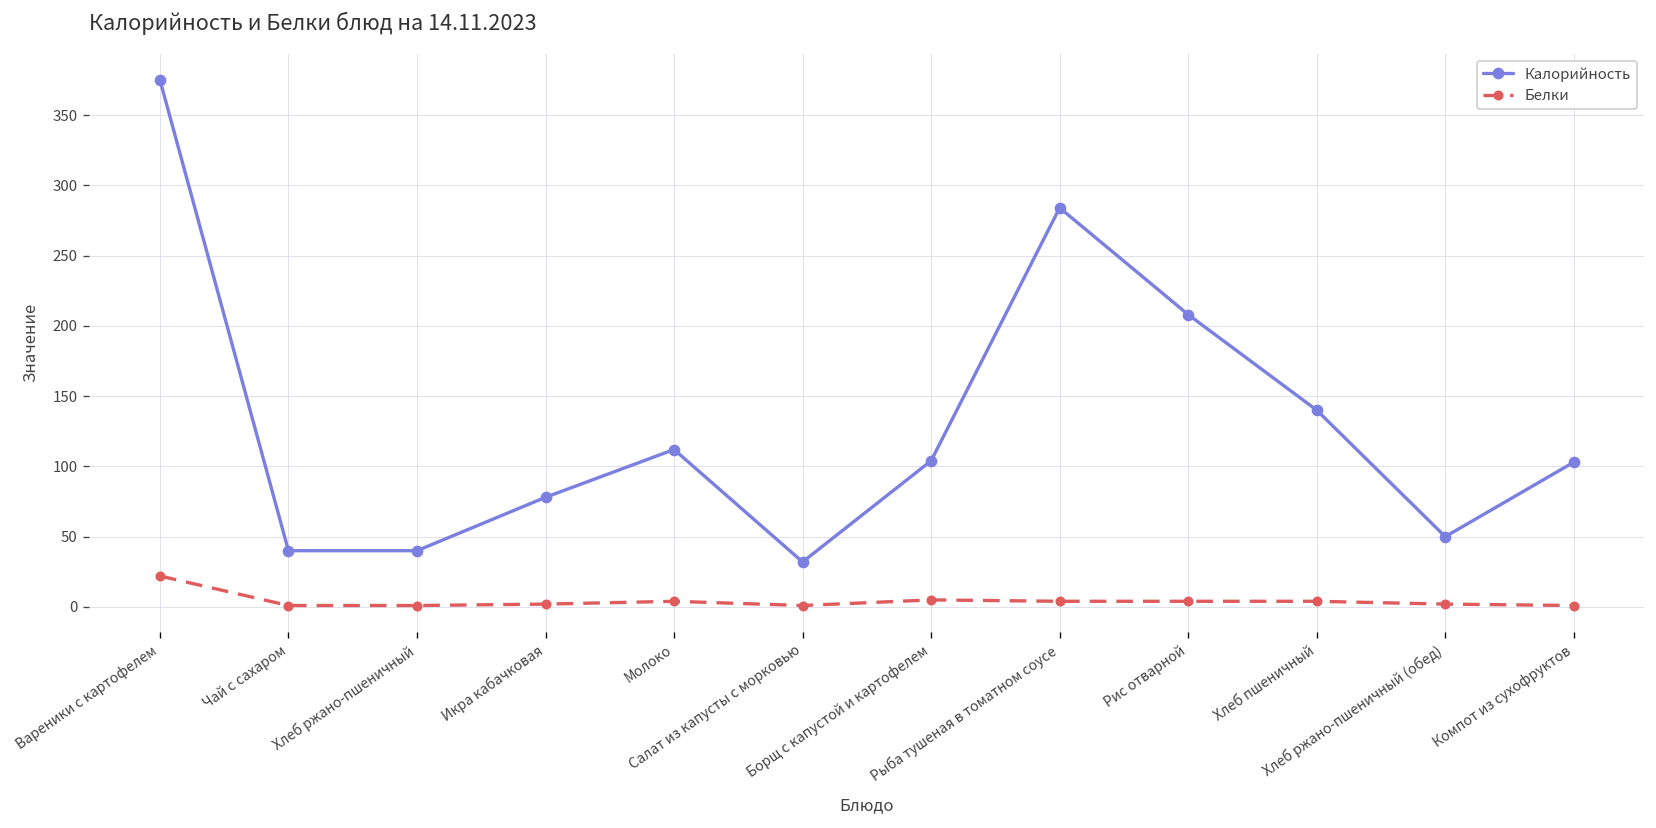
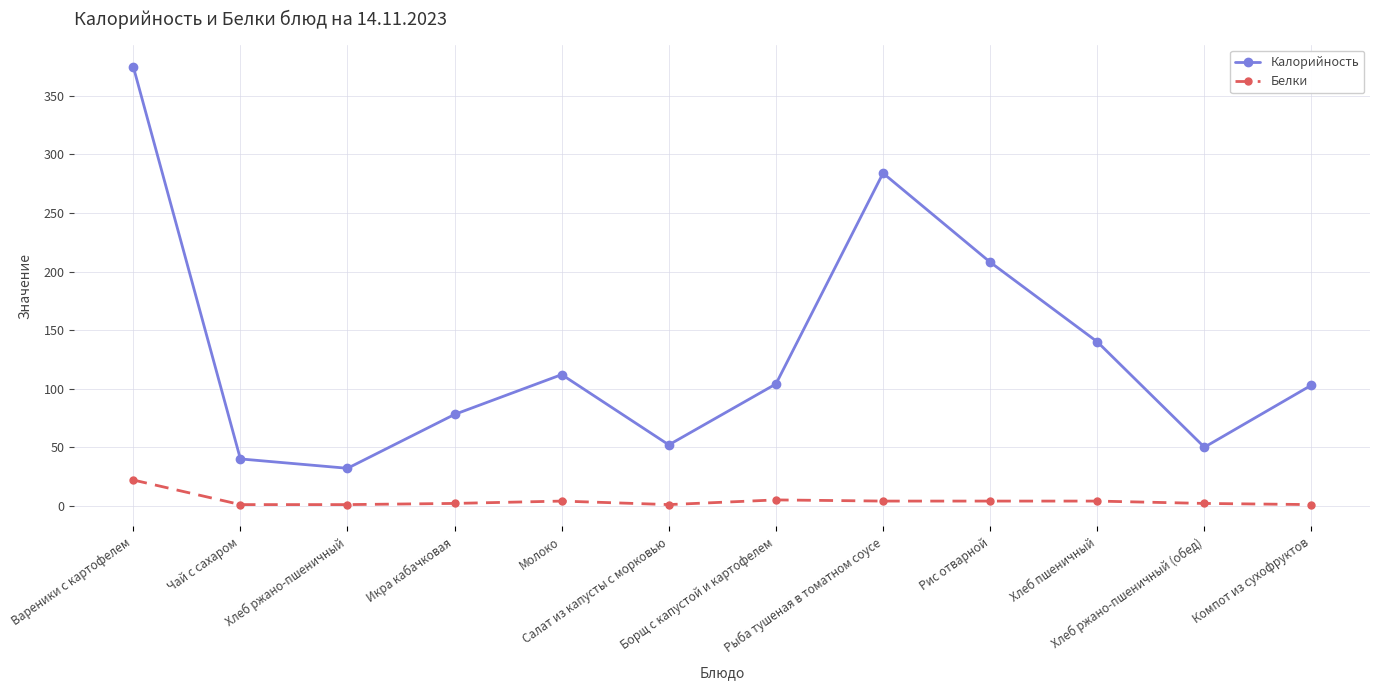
  {
    "Калорийность": {
      "Вареники с картофелем": 375,
      "Чай с сахаром": 40,
-     "Хлеб ржано-пшеничный": 40,
+     "Хлеб ржано-пшеничный": 32,
      "Икра кабачковая": 78,
      "Молоко": 112,
-     "Салат из капусты с морковью": 32,
+     "Салат из капусты с морковью": 52,
      "Борщ с капустой и картофелем": 104,
      "Рыба тушеная в томатном соусе": 284,
      "Рис отварной": 208,
      "Хлеб пшеничный": 140,
      "Хлеб ржано-пшеничный (обед)": 50,
      "Компот из сухофруктов": 103
    },
    "Белки": {
      "Вареники с картофелем": 22,
      "Чай с сахаром": 1,
      "Хлеб ржано-пшеничный": 1,
      "Икра кабачковая": 2,
      "Молоко": 4,
      "Салат из капусты с морковью": 1,
      "Борщ с капустой и картофелем": 5,
      "Рыба тушеная в томатном соусе": 4,
      "Рис отварной": 4,
      "Хлеб пшеничный": 4,
      "Хлеб ржано-пшеничный (обед)": 2,
      "Компот из сухофруктов": 1
    }
  }
